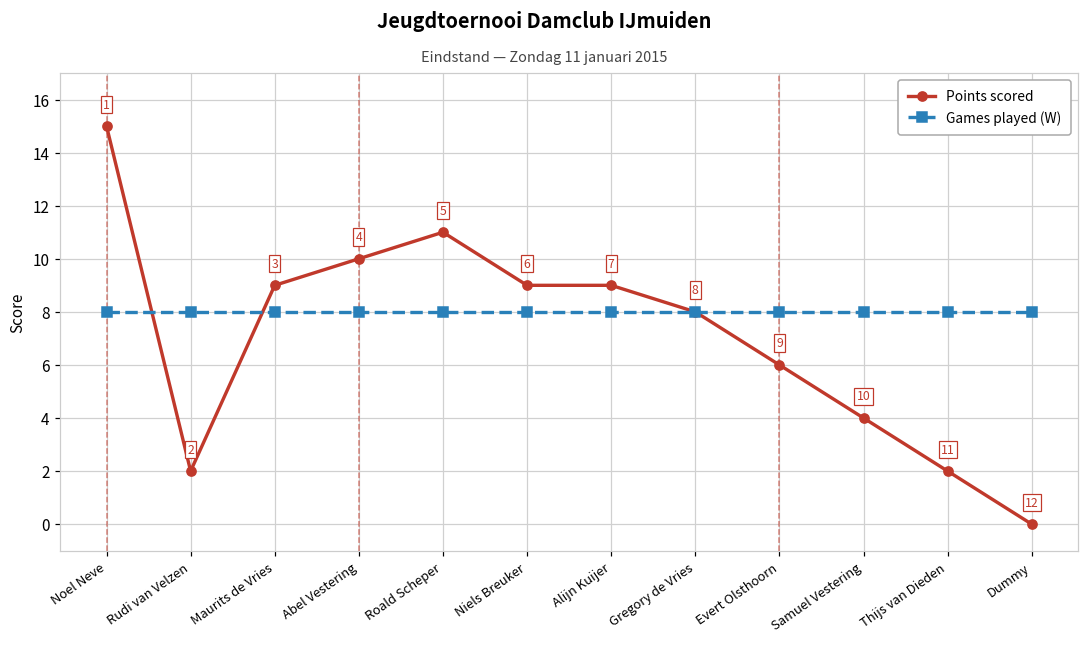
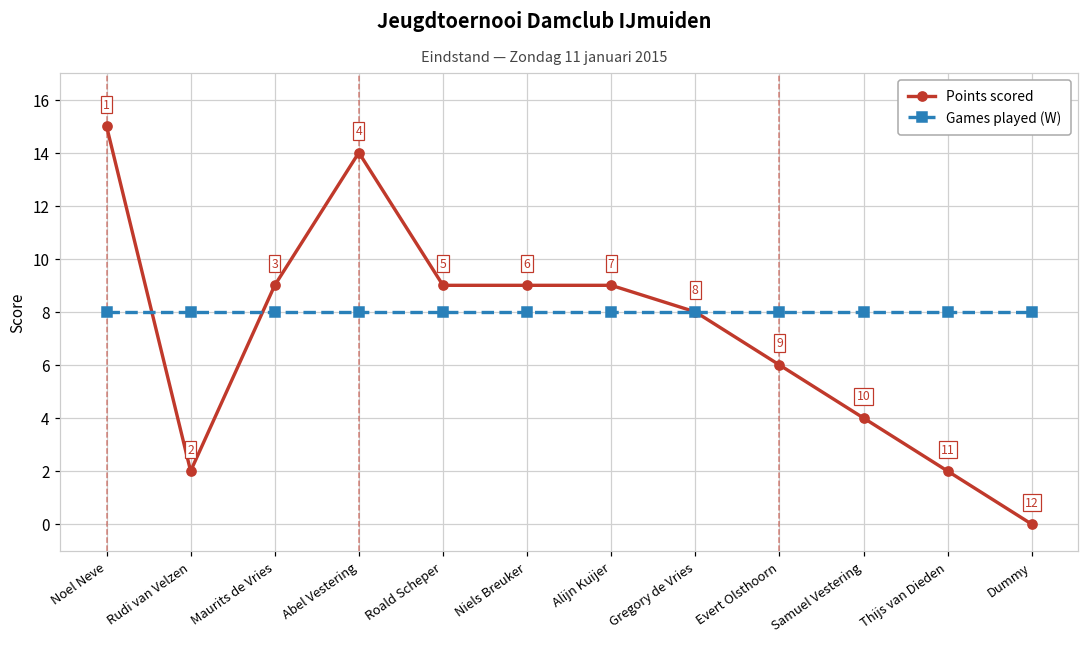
  {
    "Points scored": {
-     "Abel Vestering": 10,
-     "Roald Scheper": 11
+     "Abel Vestering": 14,
+     "Roald Scheper": 9
    },
    "Games played (W)": {
      "Noel Neve": 8,
      "Rudi van Velzen": 8,
      "Maurits de Vries": 8,
      "Abel Vestering": 8,
      "Roald Scheper": 8,
      "Niels Breuker": 8,
      "Alijn Kuijer": 8,
      "Evert Olsthoorn": 8,
      "Samuel Vestering": 8,
      "Thijs van Dieden": 8,
      "Dummy": 8
    }
  }
